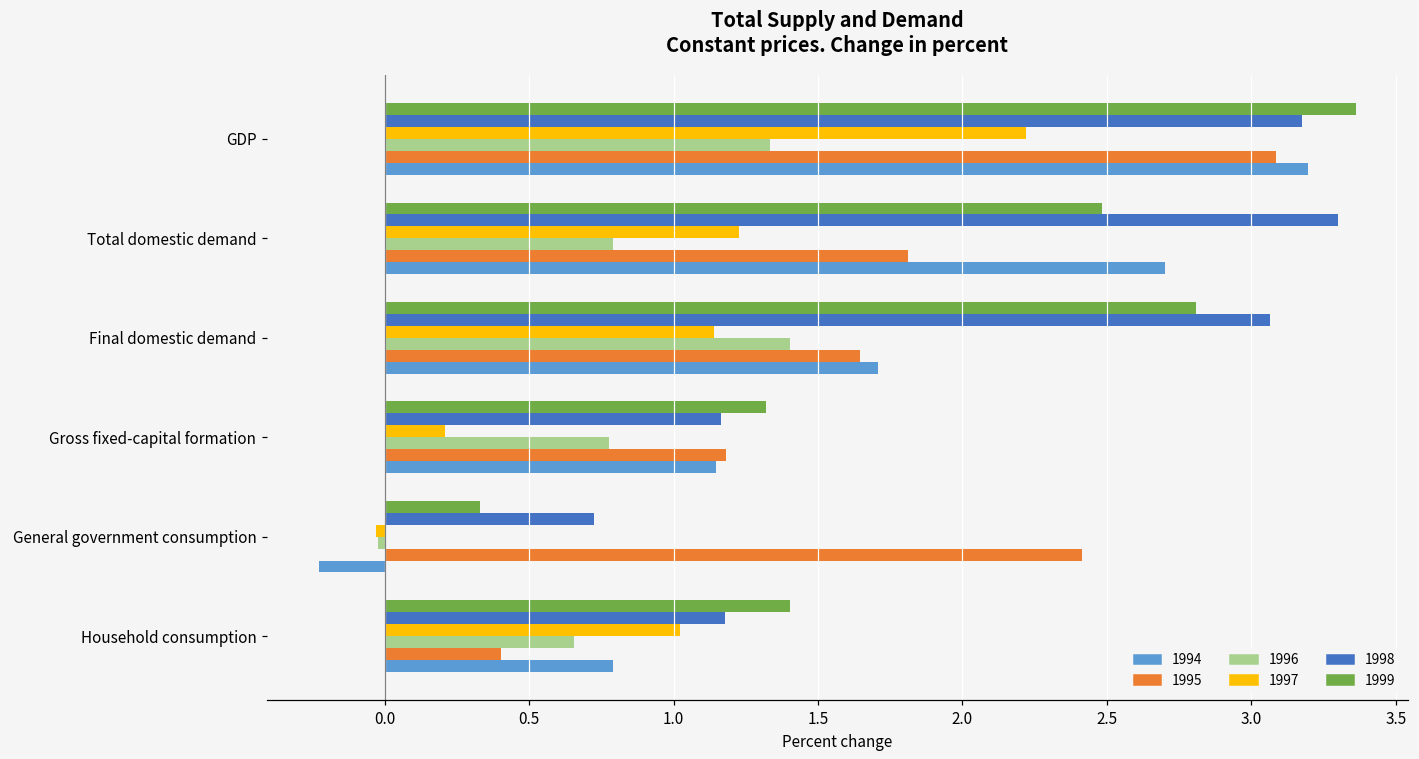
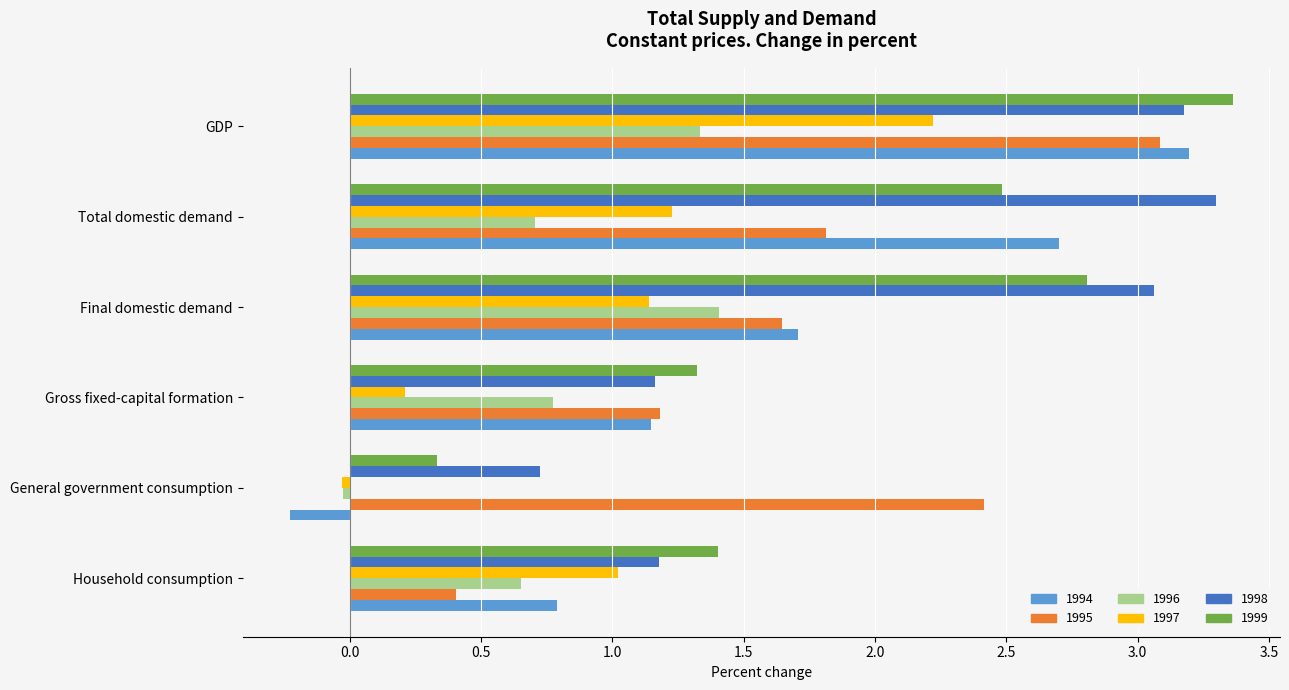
  {
    "1995": {
      "GDP": 3.09,
      "Total domestic demand": 1.81,
      "Final domestic demand": 1.65,
      "Gross fixed-capital formation": 1.18,
      "General government consumption": 2.41,
      "Household consumption": 0.40
    },
    "1996": {
      "GDP": 1.33,
-     "Total domestic demand": 0.79,
+     "Total domestic demand": 0.71,
      "Final domestic demand": 1.40,
      "Gross fixed-capital formation": 0.78,
      "General government consumption": -0.02,
      "Household consumption": 0.65
    },
    "1997": {
      "GDP": 2.22,
      "Total domestic demand": 1.23,
      "Final domestic demand": 1.14,
      "Gross fixed-capital formation": 0.21,
      "General government consumption": -0.03,
      "Household consumption": 1.02
    },
    "1999": {
      "GDP": 3.36,
      "Total domestic demand": 2.48,
      "Final domestic demand": 2.81,
      "Gross fixed-capital formation": 1.32,
      "General government consumption": 0.33,
      "Household consumption": 1.40
    }
  }
